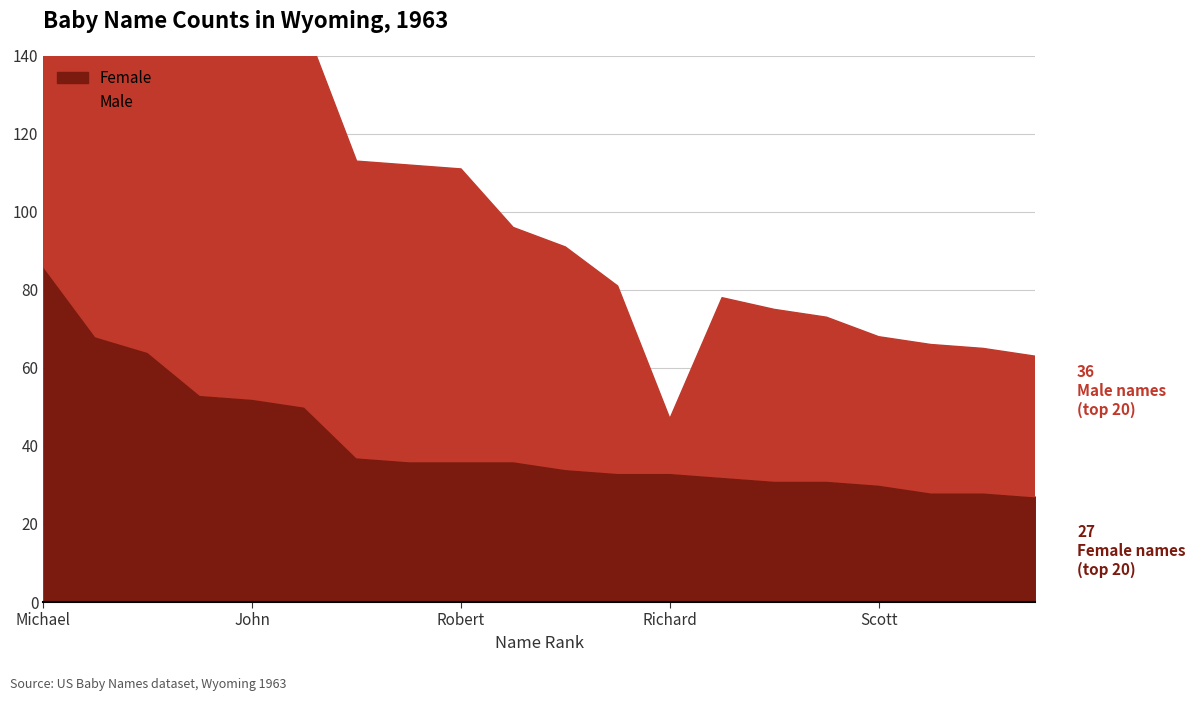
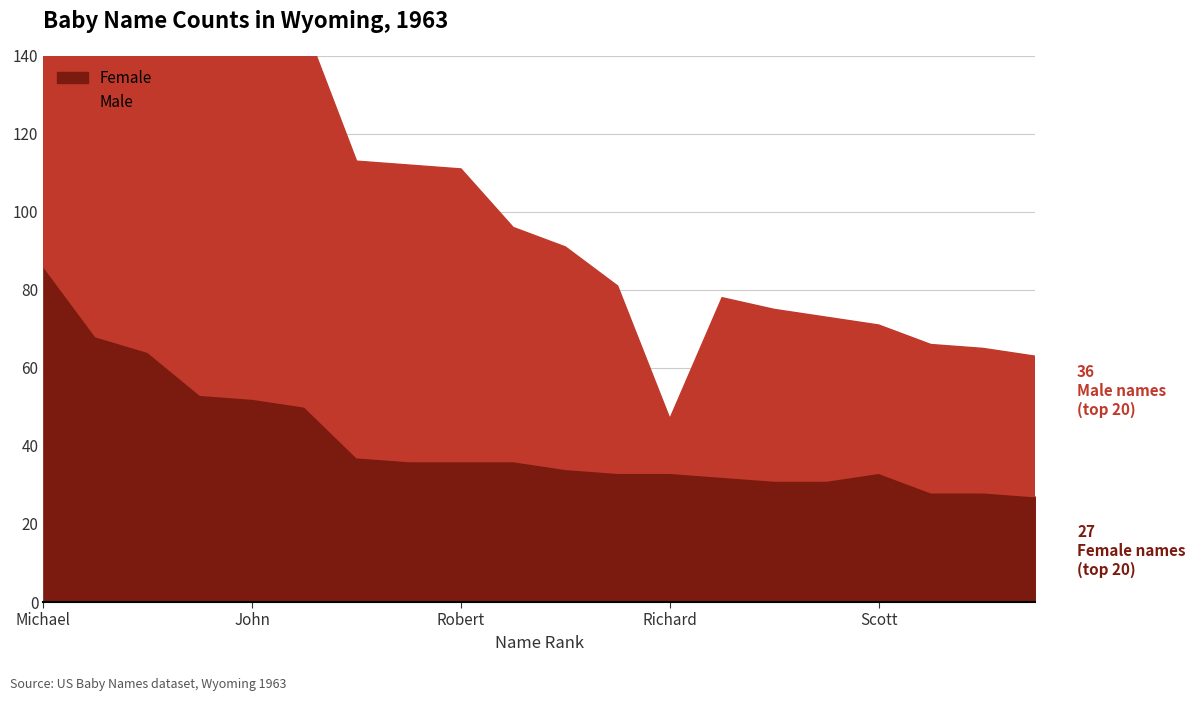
  {
    "Female": {
-     "Scott": 30
+     "Scott": 33
    },
    "Male": {
      "Robert": 75,
      "Richard": 14,
      "Scott": 38
    }
  }
